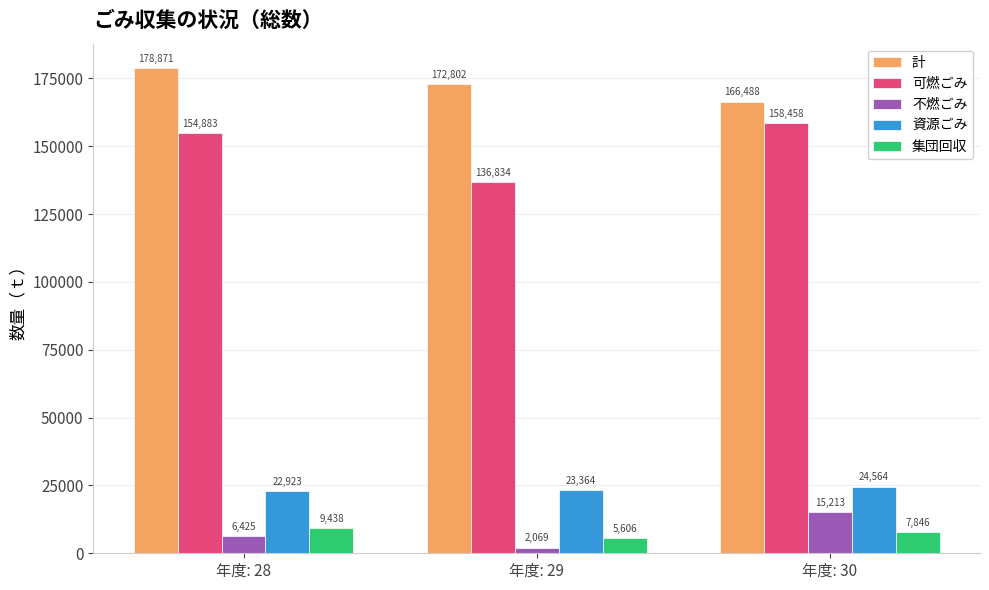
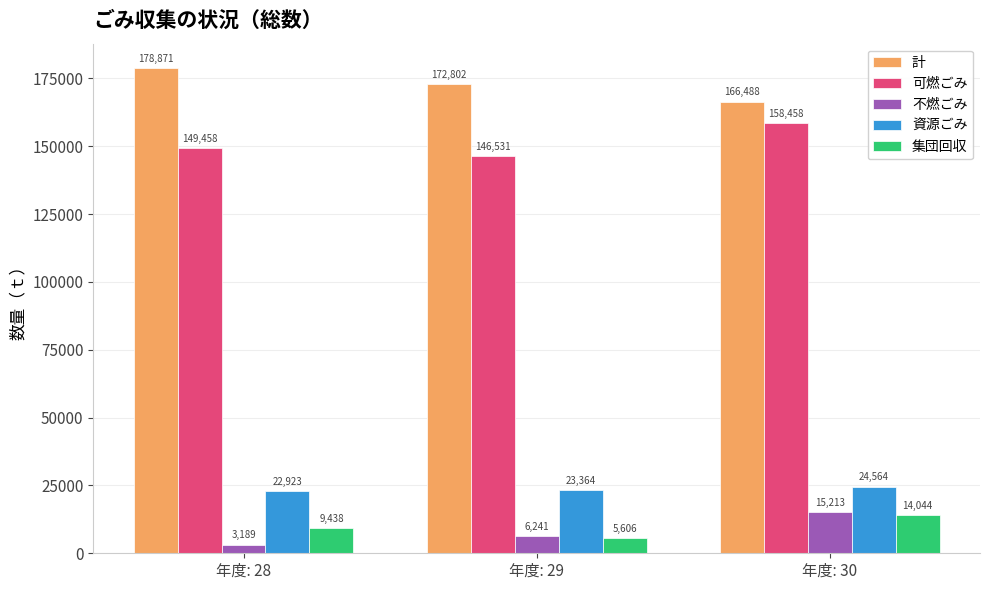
  {
    "計": {
      "年度: 28": "178,871",
      "年度: 29": "172,802",
      "年度: 30": "166,488"
    },
    "可燃ごみ": {
-     "年度: 28": "154,883",
-     "年度: 29": "136,834",
+     "年度: 28": "149,458",
+     "年度: 29": "146,531",
      "年度: 30": "158,458"
    },
    "不燃ごみ": {
-     "年度: 28": "6,425",
-     "年度: 29": "2,069",
+     "年度: 28": "3,189",
+     "年度: 29": "6,241",
      "年度: 30": "15,213"
    },
    "資源ごみ": {
      "年度: 28": "22,923",
      "年度: 29": "23,364",
      "年度: 30": "24,564"
    },
    "集団回収": {
      "年度: 28": "9,438",
      "年度: 29": "5,606",
-     "年度: 30": "7,846"
+     "年度: 30": "14,044"
    }
  }
